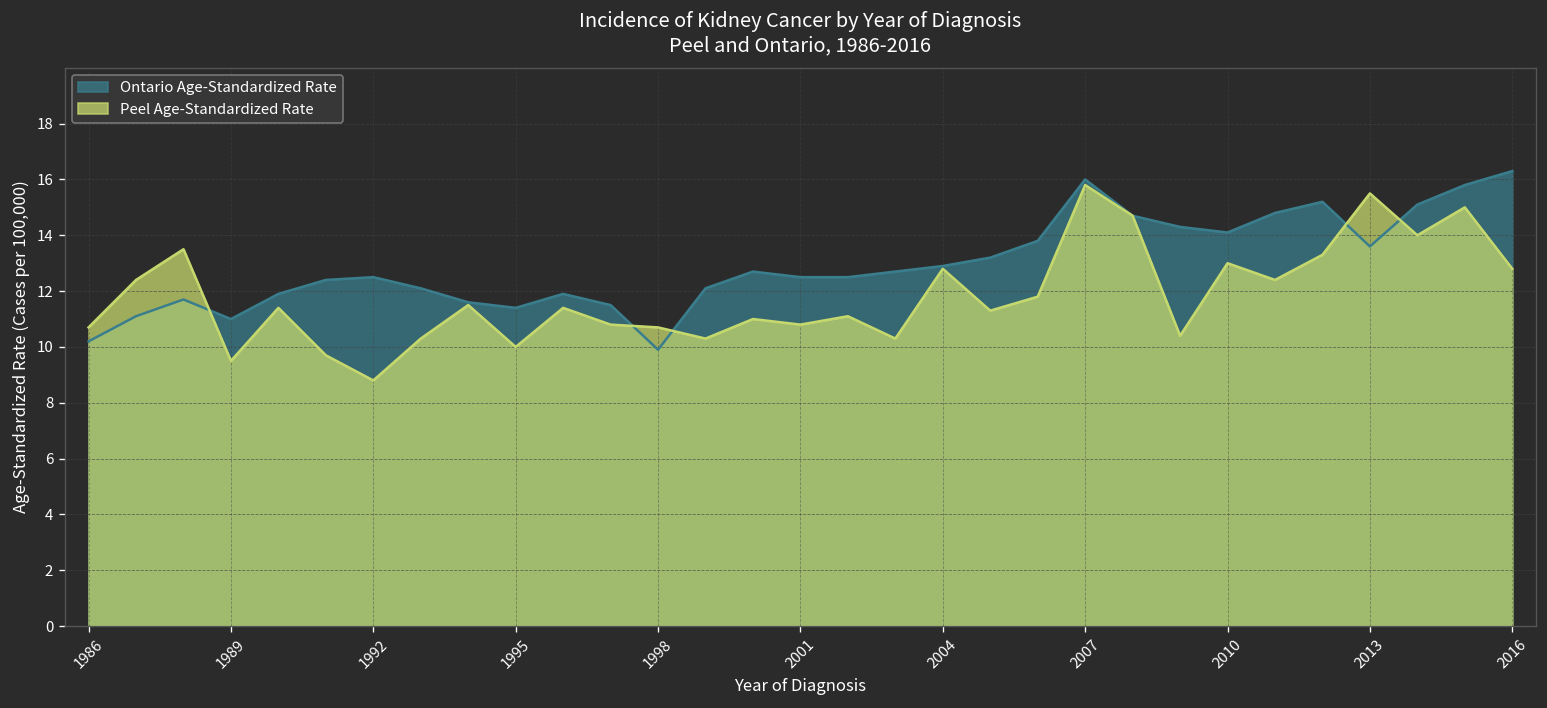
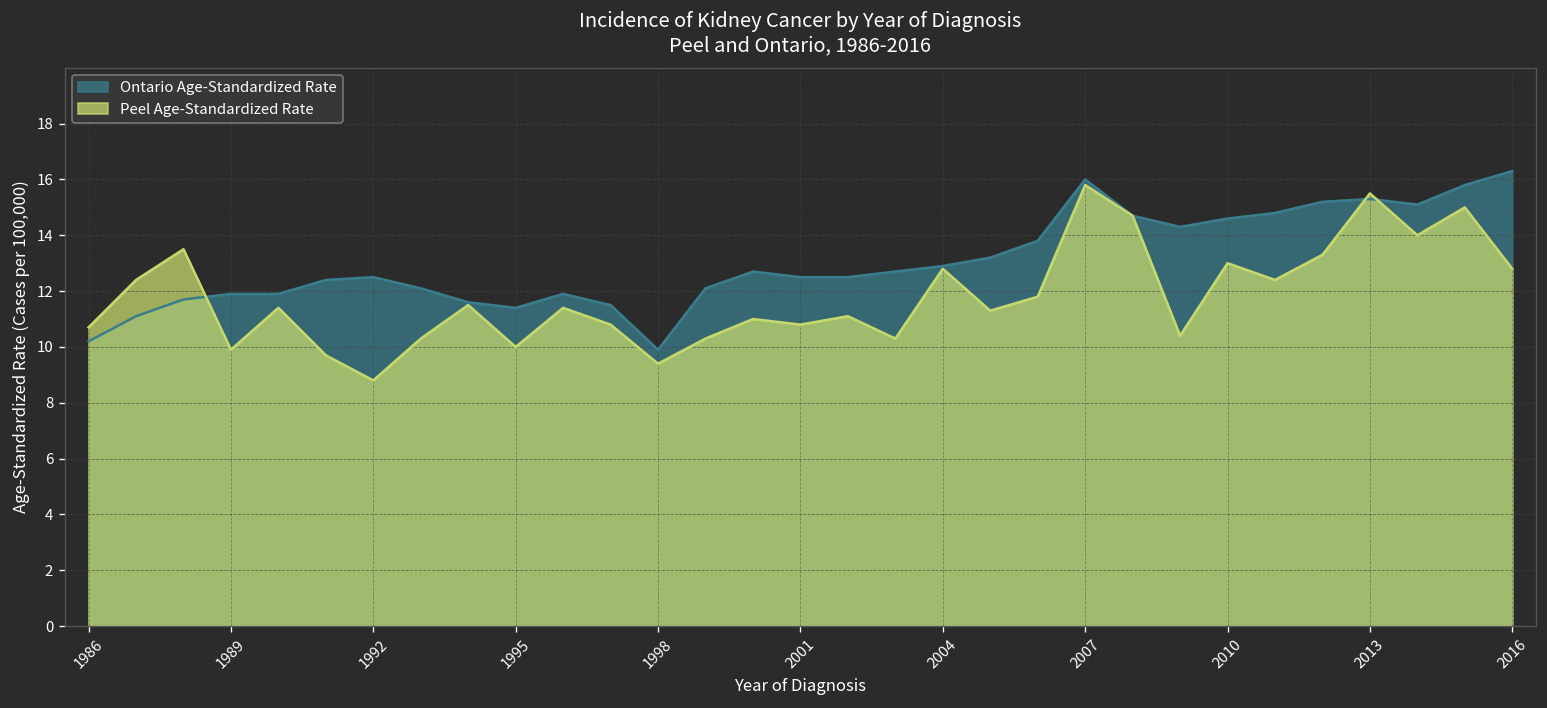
  {
    "Ontario Age-Standardized Rate": {
      "1986": 10.2,
-     "1989": 11.0,
+     "1989": 11.9,
      "1992": 12.5,
      "1995": 11.4,
      "1998": 9.9,
      "2001": 12.5,
      "2007": 16.0,
-     "2010": 14.1,
-     "2013": 13.6,
+     "2010": 14.6,
+     "2013": 15.3,
      "2016": 16.3
    },
    "Peel Age-Standardized Rate": {
      "1986": 10.7,
-     "1989": 9.5,
+     "1989": 9.9,
      "1992": 8.8,
      "1995": 10.0,
-     "1998": 10.7,
+     "1998": 9.4,
      "2001": 10.8,
      "2007": 15.8,
      "2010": 13.0,
      "2013": 15.5,
      "2016": 12.8
    }
  }
